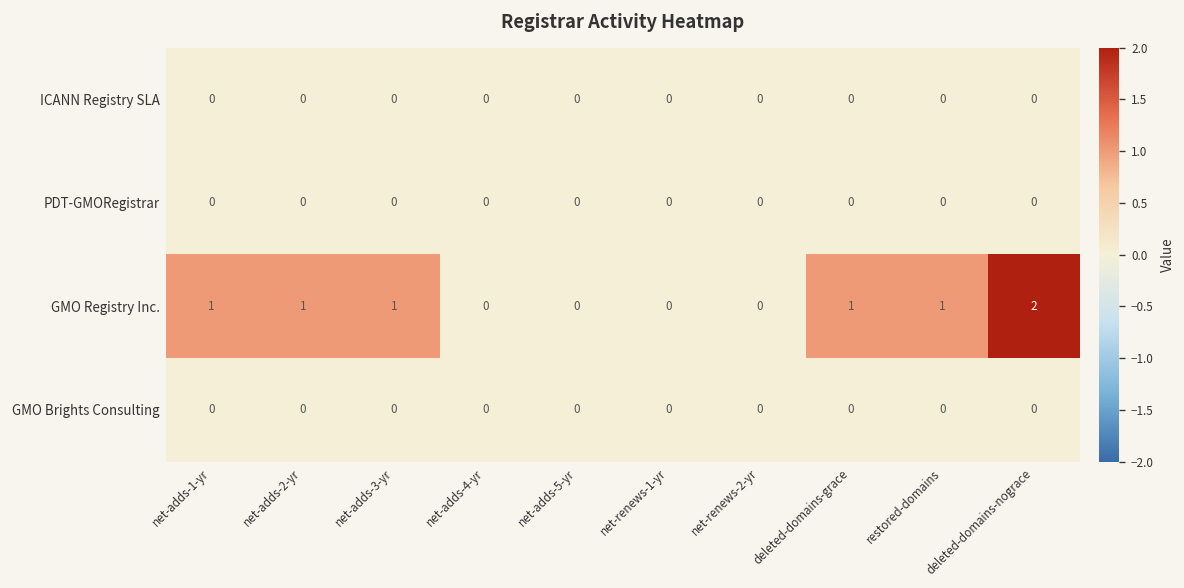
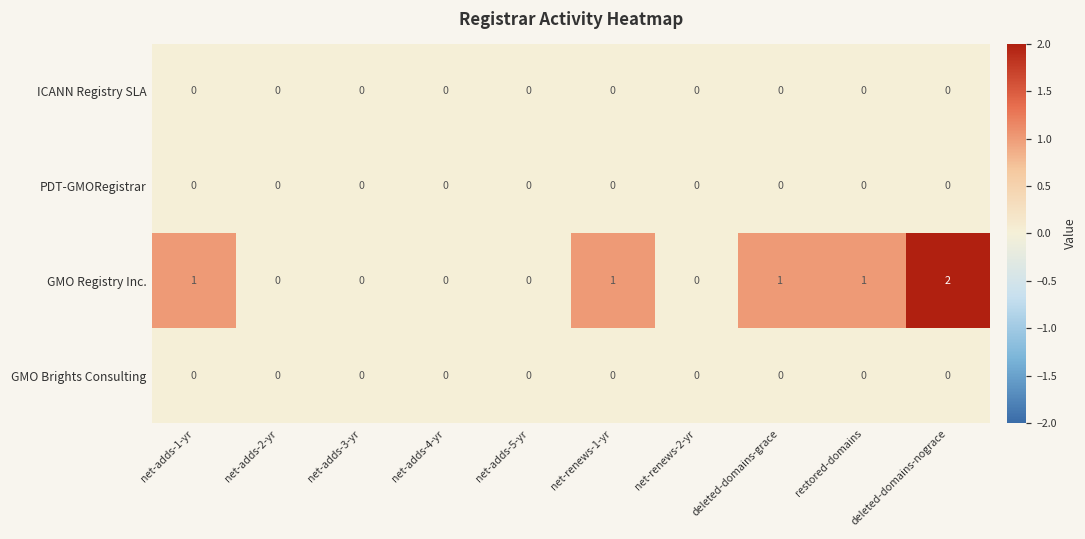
  {
    "ICANN Registry SLA": {
      "net-adds-1-yr": 0,
      "net-adds-2-yr": 0,
      "net-adds-3-yr": 0,
      "net-adds-4-yr": 0,
      "net-adds-5-yr": 0,
      "net-renews-1-yr": 0,
      "net-renews-2-yr": 0,
      "deleted-domains-grace": 0,
      "restored-domains": 0,
      "deleted-domains-nograce": 0
    },
    "PDT-GMORegistrar": {
      "net-adds-1-yr": 0,
      "net-adds-2-yr": 0,
      "net-adds-3-yr": 0,
      "net-adds-4-yr": 0,
      "net-adds-5-yr": 0,
      "net-renews-1-yr": 0,
      "net-renews-2-yr": 0,
      "deleted-domains-grace": 0,
      "restored-domains": 0,
      "deleted-domains-nograce": 0
    },
    "GMO Registry Inc.": {
      "net-adds-1-yr": 1,
-     "net-adds-2-yr": 1,
-     "net-adds-3-yr": 1,
+     "net-adds-2-yr": 0,
+     "net-adds-3-yr": 0,
      "net-adds-4-yr": 0,
      "net-adds-5-yr": 0,
-     "net-renews-1-yr": 0,
+     "net-renews-1-yr": 1,
      "net-renews-2-yr": 0,
      "deleted-domains-grace": 1,
      "restored-domains": 1,
      "deleted-domains-nograce": 2
    },
    "GMO Brights Consulting": {
      "net-adds-1-yr": 0,
      "net-adds-2-yr": 0,
      "net-adds-3-yr": 0,
      "net-adds-4-yr": 0,
      "net-adds-5-yr": 0,
      "net-renews-1-yr": 0,
      "net-renews-2-yr": 0,
      "deleted-domains-grace": 0,
      "restored-domains": 0,
      "deleted-domains-nograce": 0
    }
  }
